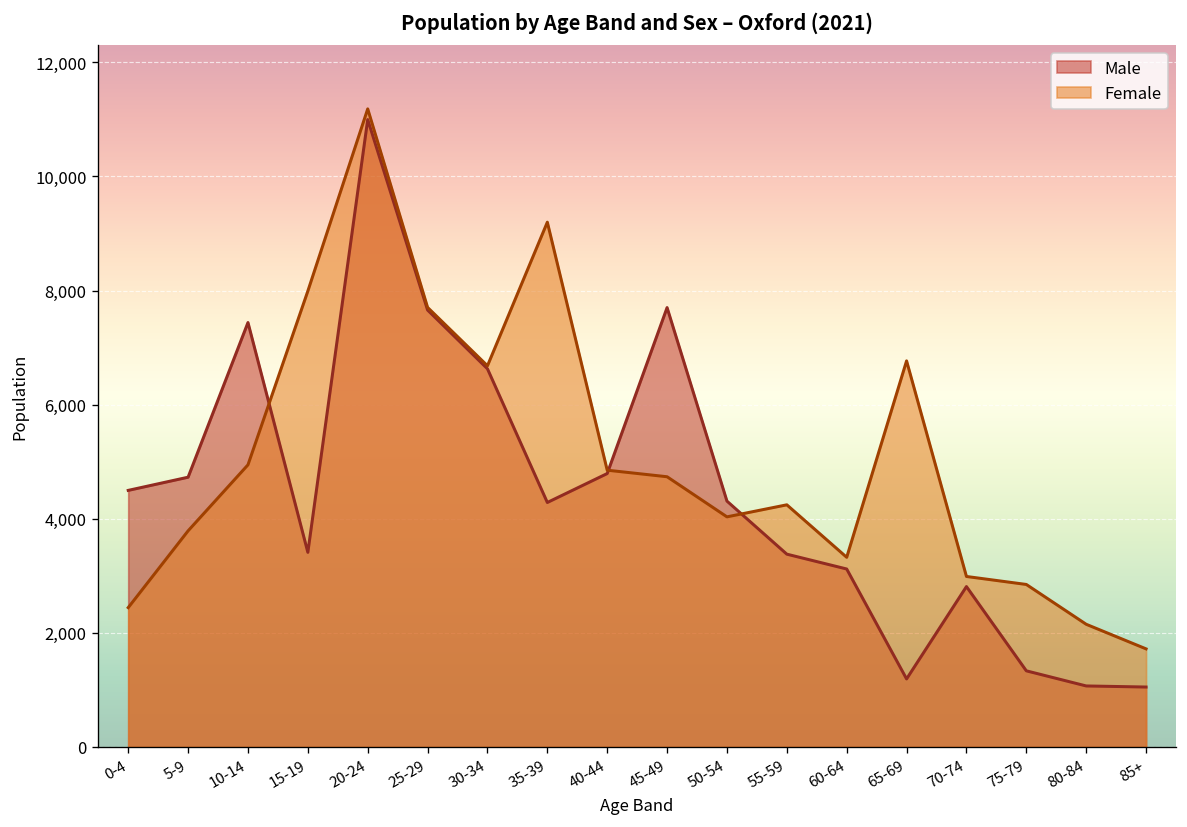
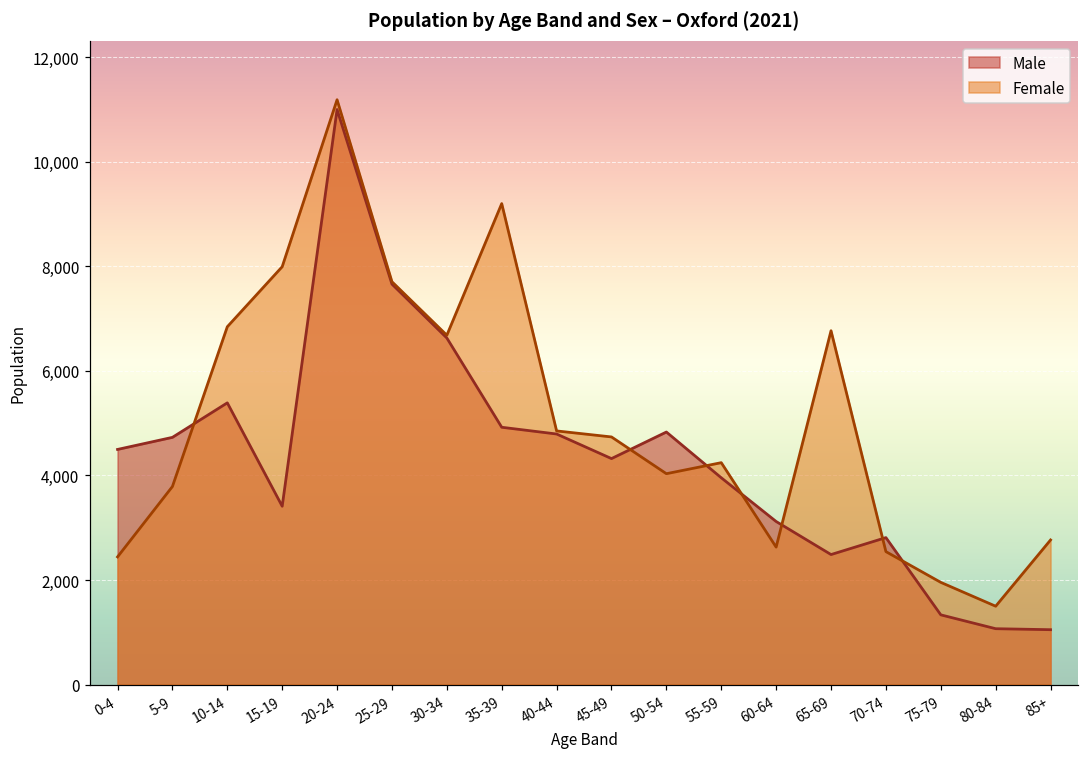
  {
    "Male": {
      "0-4": "4,500",
      "5-9": "4,700",
-     "10-14": "7,400",
+     "10-14": "5,400",
      "15-19": "3,400",
      "20-24": "11,000",
-     "35-39": "4,300",
+     "35-39": "4,900",
      "40-44": "4,800",
-     "45-49": "7,700",
-     "50-54": "4,300",
-     "55-59": "3,400",
+     "45-49": "4,300",
+     "50-54": "4,800",
+     "55-59": "4,000",
      "60-64": "3,100",
-     "65-69": "1,200",
+     "65-69": "2,500",
      "70-74": "2,800",
      "75-79": "1,300",
      "80-84": "1,100",
      "85+": "1,100"
    },
    "Female": {
      "0-4": "2,400",
      "5-9": "3,800",
-     "10-14": "4,900",
+     "10-14": "6,800",
      "15-19": "8,000",
      "20-24": "11,200",
      "35-39": "9,200",
      "40-44": "4,900",
      "45-49": "4,700",
      "50-54": "4,000",
      "55-59": "4,200",
-     "60-64": "3,300",
+     "60-64": "2,600",
      "65-69": "6,800",
-     "70-74": "3,000",
-     "75-79": "2,800",
-     "80-84": "2,200",
-     "85+": "1,700"
+     "70-74": "2,500",
+     "75-79": "2,000",
+     "80-84": "1,500",
+     "85+": "2,800"
    }
  }
